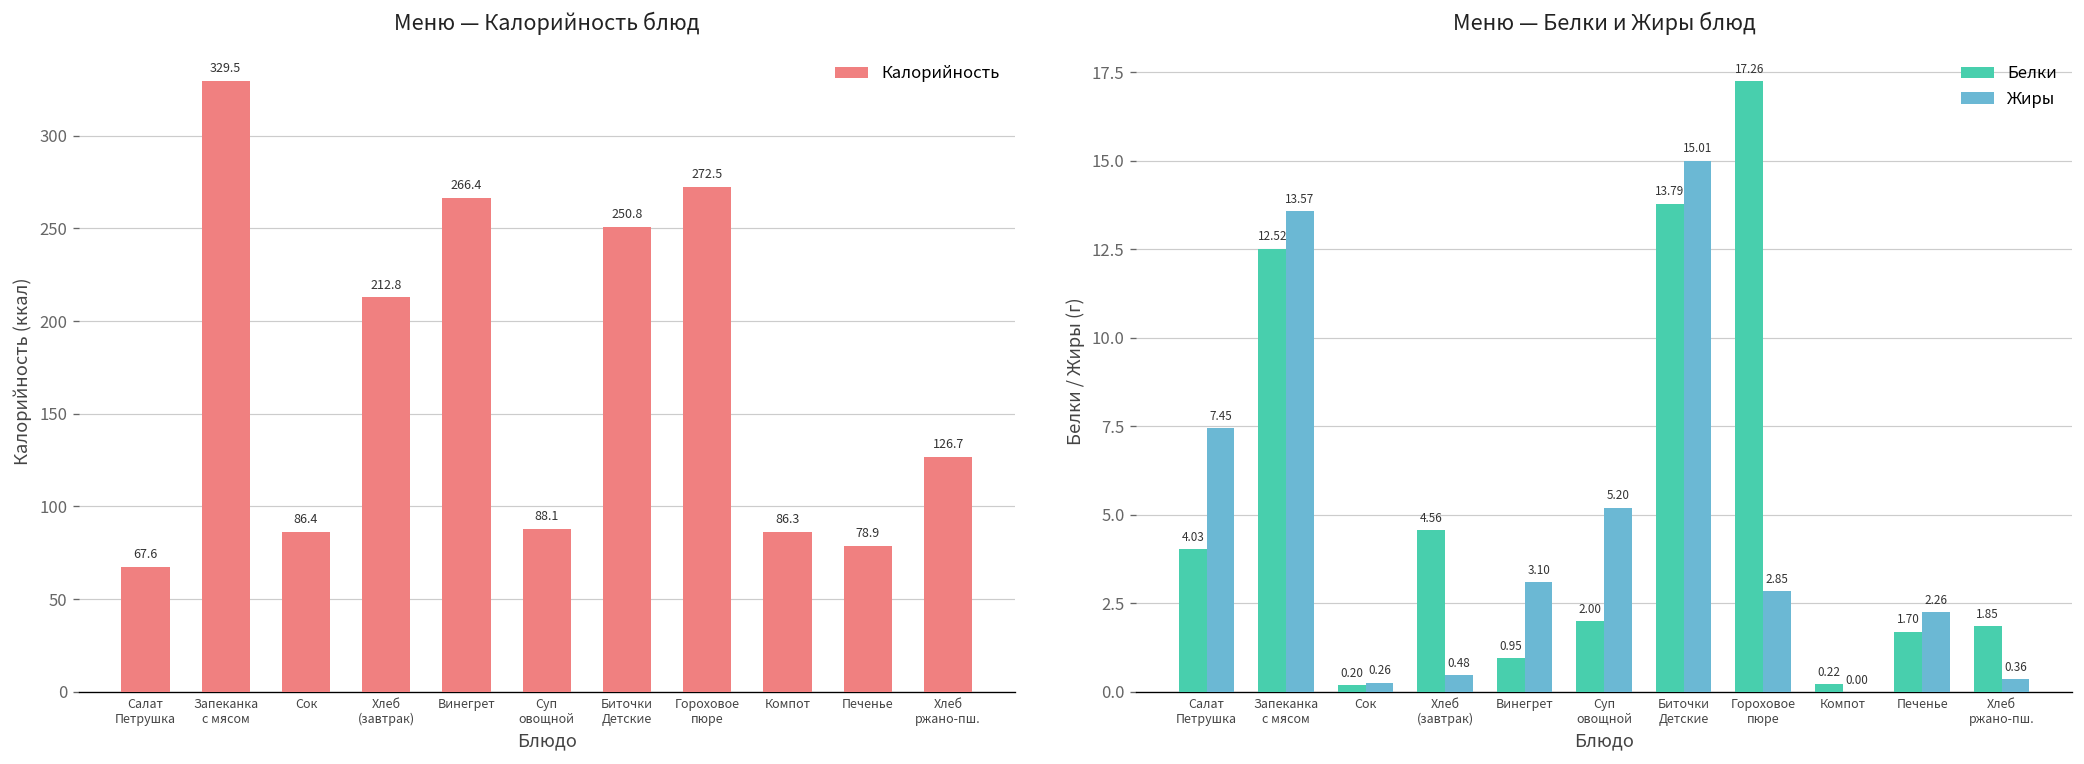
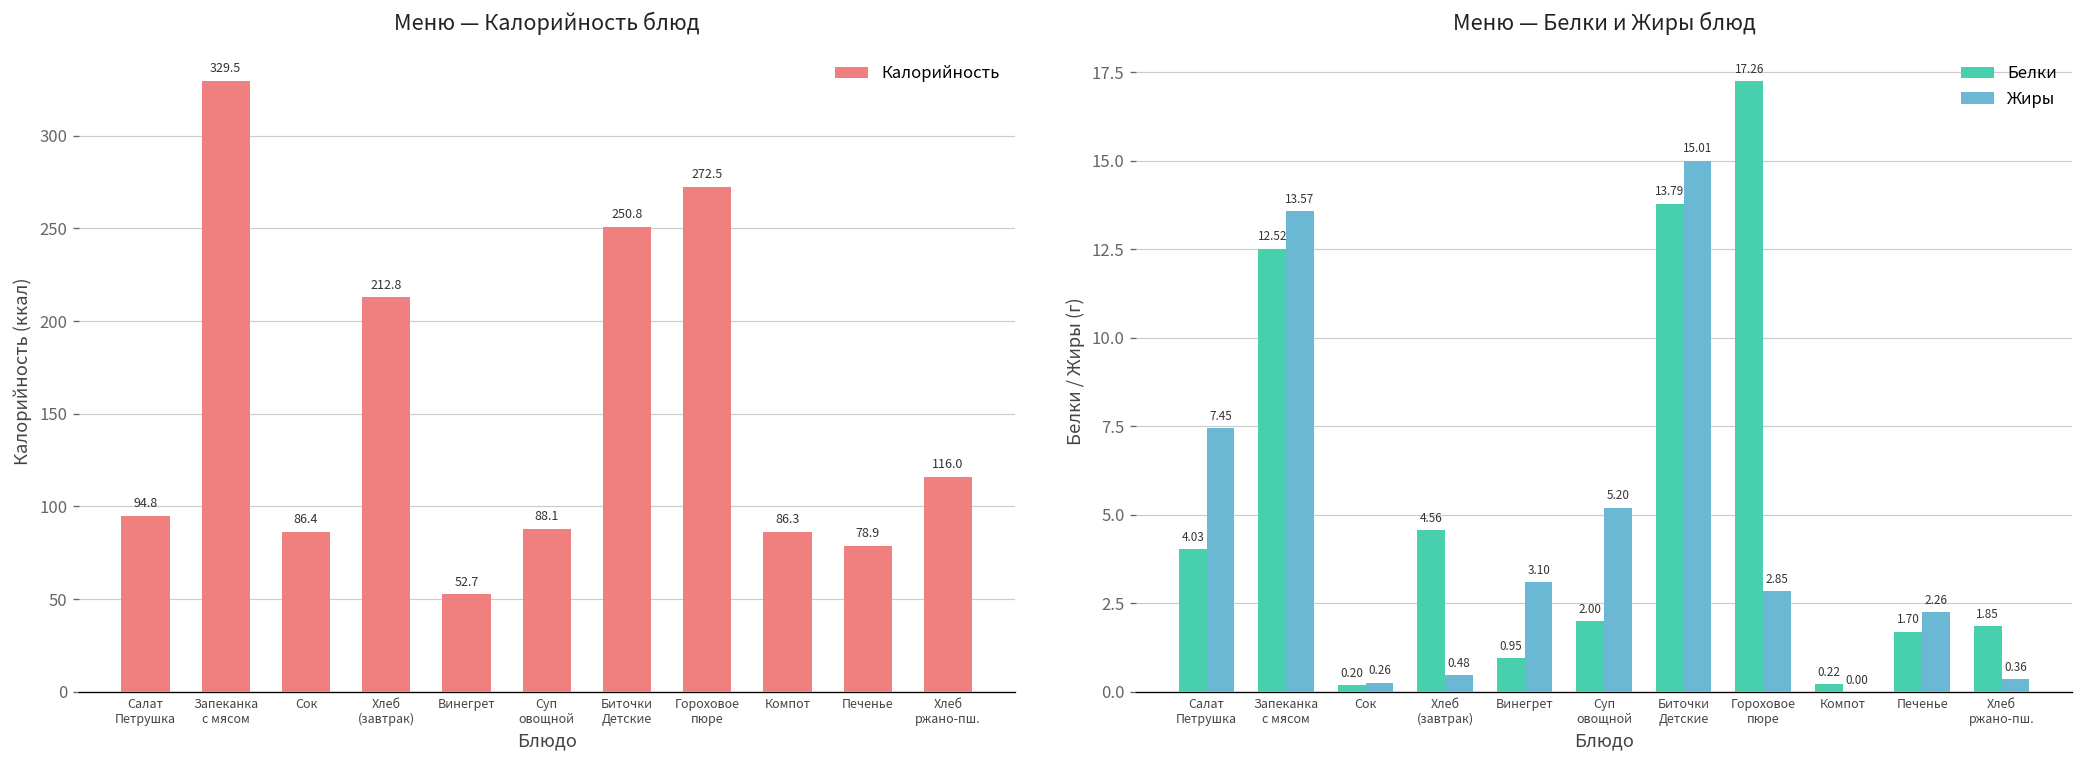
  {
    "Меню — Калорийность блюд": {
-     "Салат Петрушка": 67.6,
+     "Салат Петрушка": 94.8,
      "Запеканка с мясом": 329.5,
      "Сок": 86.4,
      "Хлеб (завтрак)": 212.8,
-     "Винегрет": 266.4,
+     "Винегрет": 52.7,
      "Суп овощной": 88.1,
      "Биточки Детские": 250.8,
      "Гороховое пюре": 272.5,
      "Компот": 86.3,
      "Печенье": 78.9,
-     "Хлеб ржано-пш.": 126.7
+     "Хлеб ржано-пш.": 116.0
    }
  }
